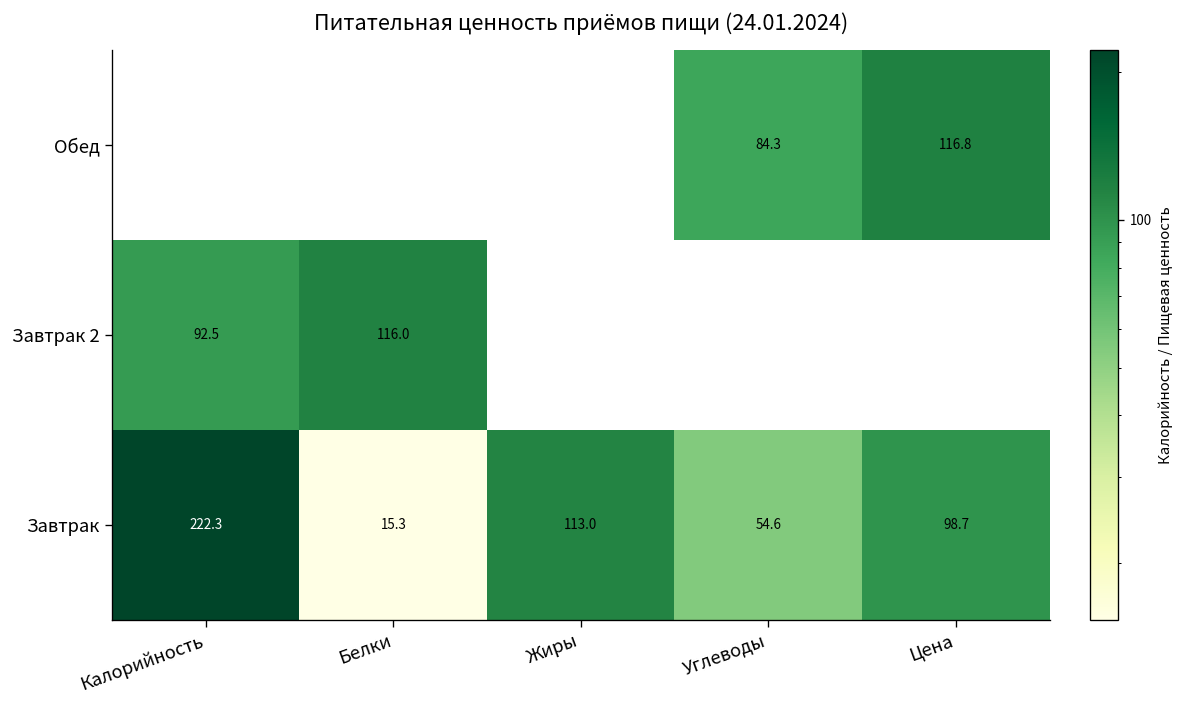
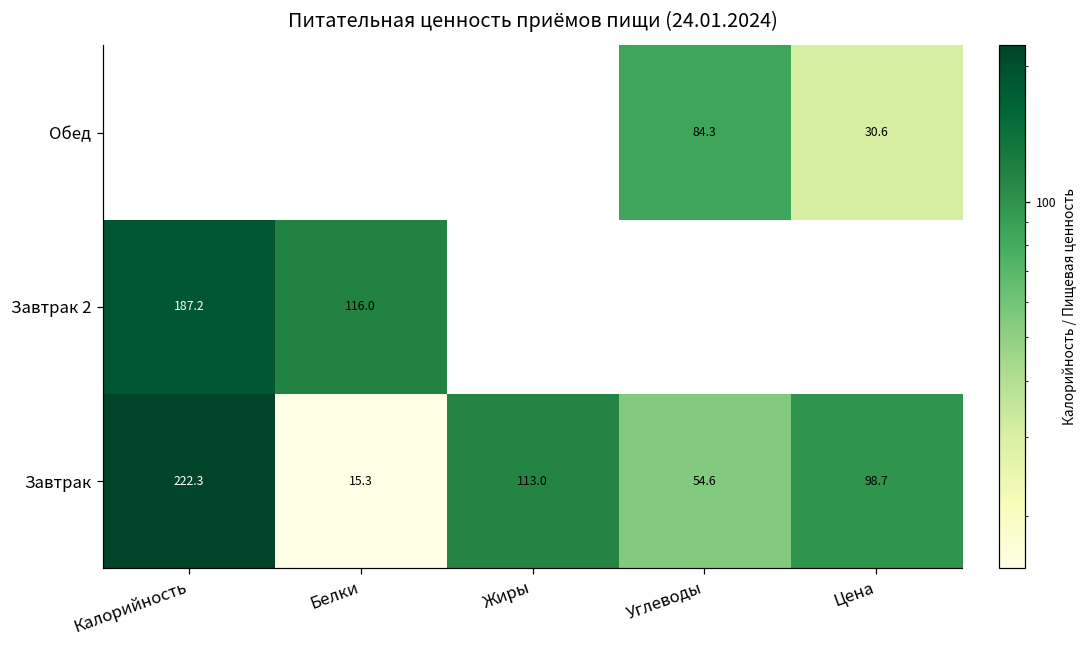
  {
    "Обед": {
      "Углеводы": 84.3,
-     "Цена": 116.8
+     "Цена": 30.6
    },
    "Завтрак 2": {
-     "Калорийность": 92.5,
+     "Калорийность": 187.2,
      "Белки": 116.0
    },
    "Завтрак": {
      "Калорийность": 222.3,
      "Белки": 15.3,
      "Жиры": 113.0,
      "Углеводы": 54.6,
      "Цена": 98.7
    }
  }
